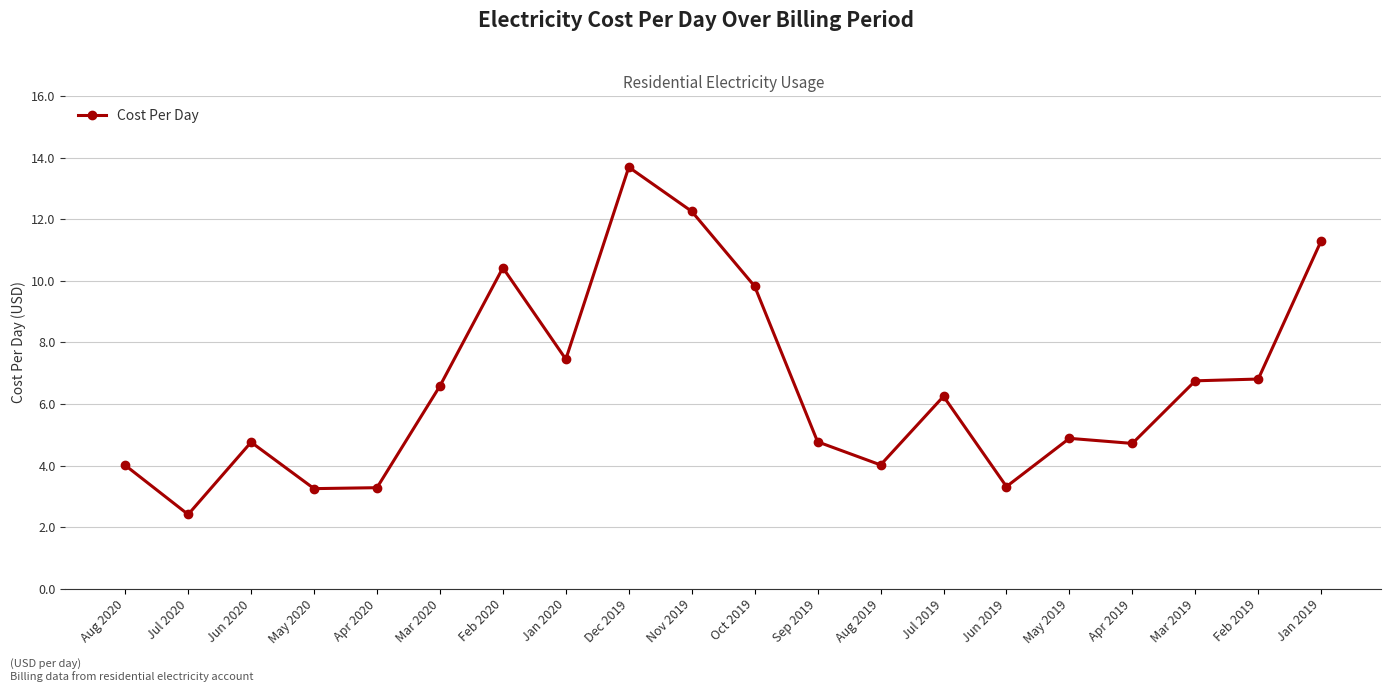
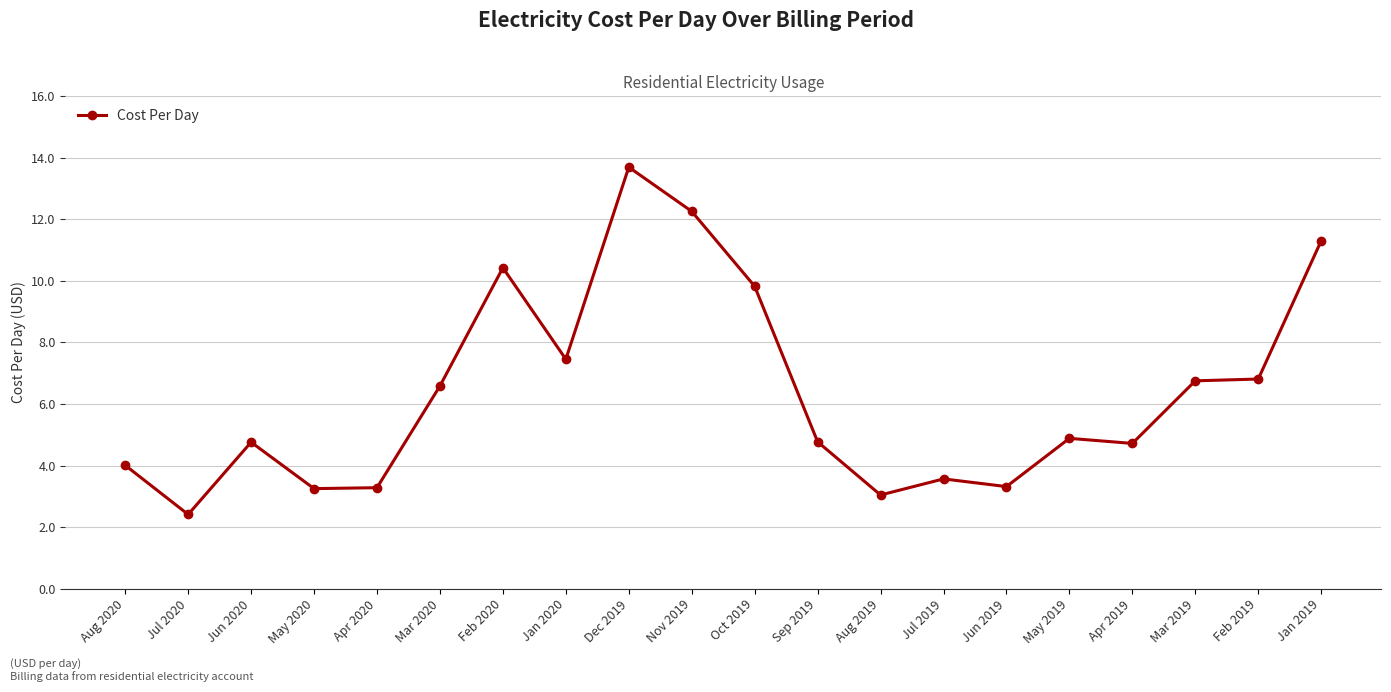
  {
    "Aug 2020": 4.0,
    "Jul 2020": 2.4,
    "Jun 2020": 4.8,
    "May 2020": 3.3,
    "Apr 2020": 3.3,
    "Mar 2020": 6.6,
    "Feb 2020": 10.4,
    "Jan 2020": 7.5,
    "Dec 2019": 13.7,
    "Nov 2019": 12.3,
    "Oct 2019": 9.8,
    "Sep 2019": 4.8,
-   "Aug 2019": 4.0,
-   "Jul 2019": 6.2,
+   "Aug 2019": 3.0,
+   "Jul 2019": 3.6,
    "Jun 2019": 3.3,
    "May 2019": 4.9,
    "Apr 2019": 4.7,
    "Mar 2019": 6.8,
    "Feb 2019": 6.8,
    "Jan 2019": 11.3
  }
